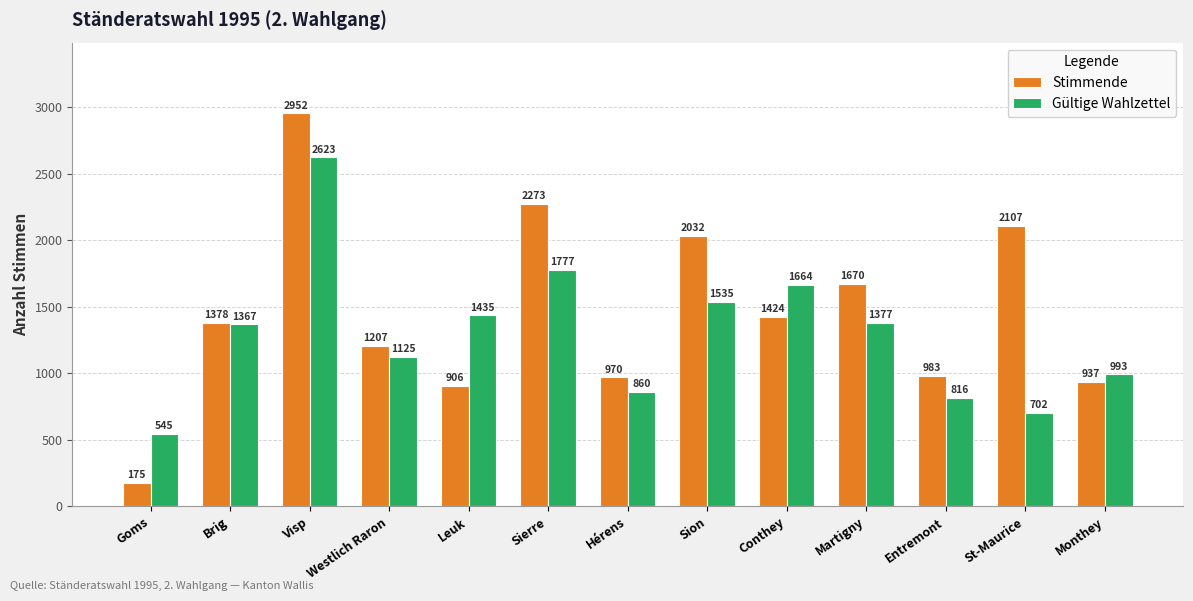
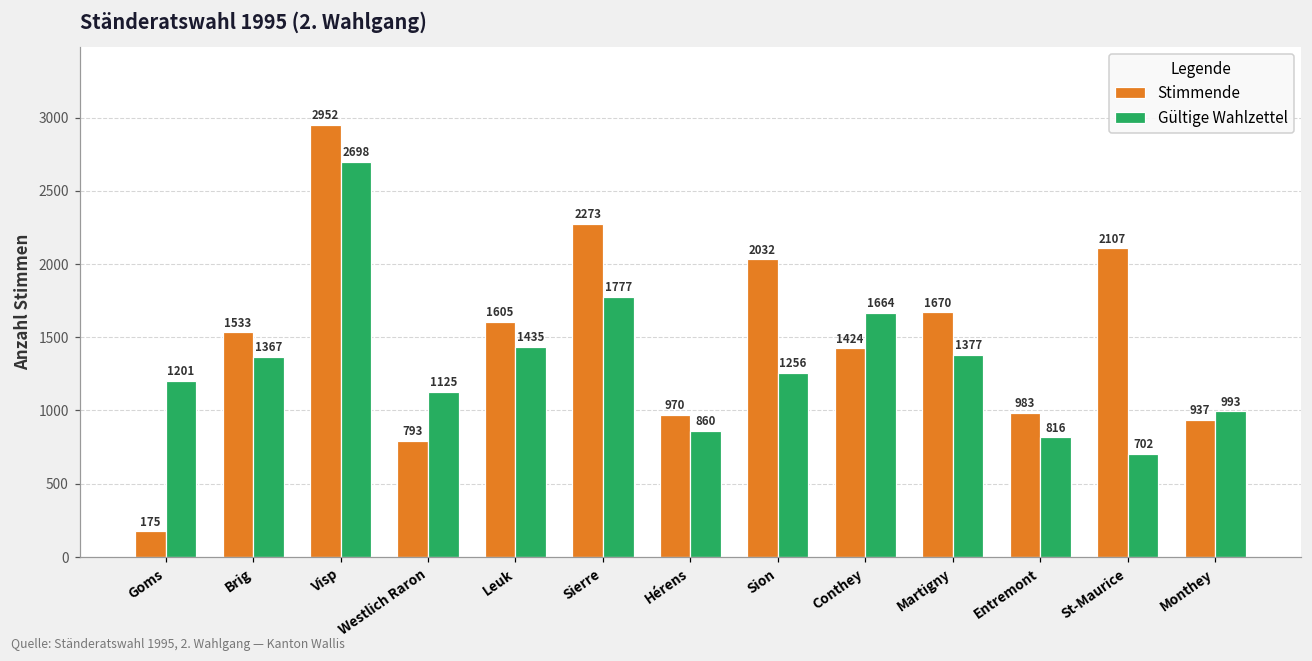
  {
    "Stimmende": {
      "Goms": 175,
-     "Brig": 1378,
+     "Brig": 1533,
      "Visp": 2952,
-     "Westlich Raron": 1207,
-     "Leuk": 906,
+     "Westlich Raron": 793,
+     "Leuk": 1605,
      "Sierre": 2273,
      "Hérens": 970,
      "Sion": 2032,
      "Conthey": 1424,
      "Martigny": 1670,
      "Entremont": 983,
      "St-Maurice": 2107,
      "Monthey": 937
    },
    "Gültige Wahlzettel": {
-     "Goms": 545,
+     "Goms": 1201,
      "Brig": 1367,
-     "Visp": 2623,
+     "Visp": 2698,
      "Westlich Raron": 1125,
      "Leuk": 1435,
      "Sierre": 1777,
      "Hérens": 860,
-     "Sion": 1535,
+     "Sion": 1256,
      "Conthey": 1664,
      "Martigny": 1377,
      "Entremont": 816,
      "St-Maurice": 702,
      "Monthey": 993
    }
  }
